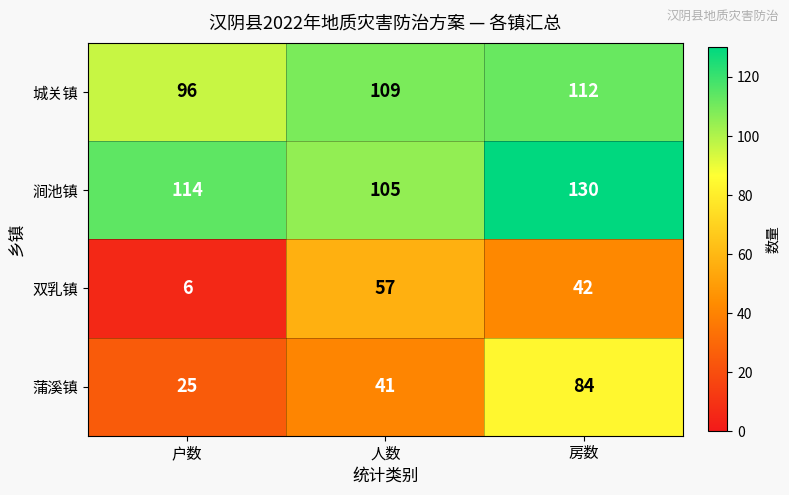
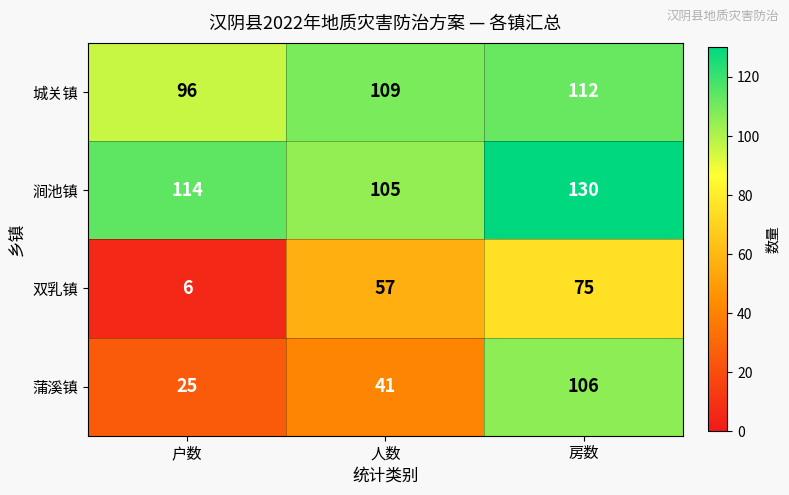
  {
    "城关镇": {
      "户数": 96,
      "人数": 109,
      "房数": 112
    },
    "涧池镇": {
      "户数": 114,
      "人数": 105,
      "房数": 130
    },
    "双乳镇": {
      "户数": 6,
      "人数": 57,
-     "房数": 42
+     "房数": 75
    },
    "蒲溪镇": {
      "户数": 25,
      "人数": 41,
-     "房数": 84
+     "房数": 106
    }
  }
